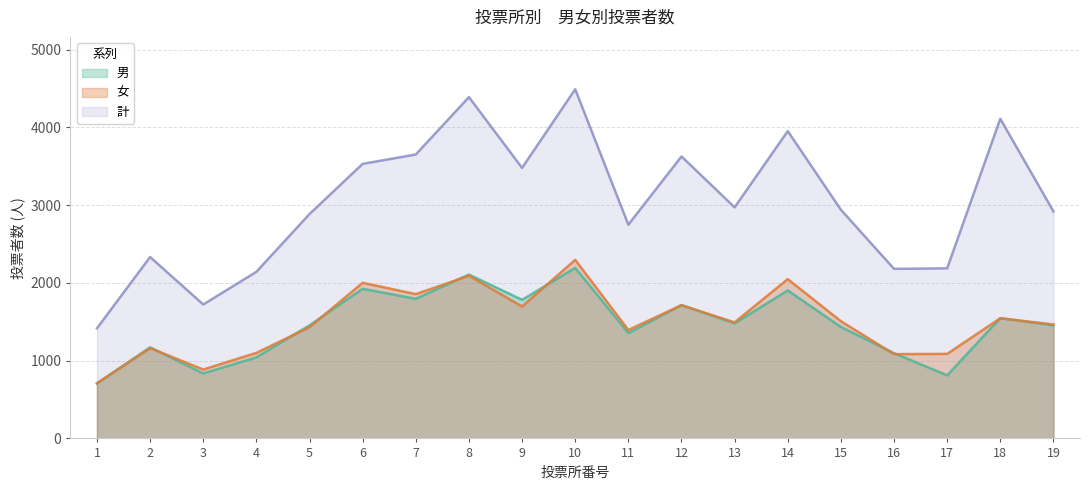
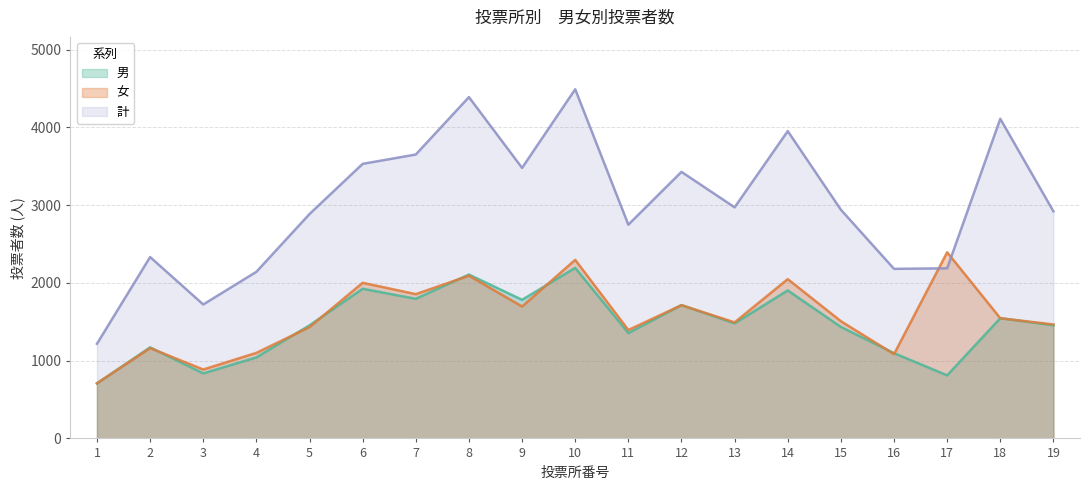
  {
    "男": {
      "3": 800,
      "4": 1000,
      "6": 1900,
      "7": 1800,
      "9": 1800,
      "10": 2200,
      "11": 1400,
      "14": 1900,
      "15": 1400,
      "17": 800
    },
    "女": {
      "3": 900,
      "4": 1100,
      "6": 2000,
      "7": 1900,
      "9": 1700,
      "10": 2300,
      "11": 1400,
      "14": 2000,
      "15": 1500,
-     "17": 1100
+     "17": 2400
    },
    "計": {
-     "1": 1400,
+     "1": 1200,
      "2": 2300,
      "3": 1700,
      "4": 2100,
      "5": 2900,
      "6": 3500,
      "7": 3700,
      "8": 4400,
      "9": 3500,
      "10": 4500,
      "11": 2700,
-     "12": 3600,
+     "12": 3400,
      "13": 3000,
      "14": 4000,
      "15": 2900,
      "16": 2200,
      "17": 2200,
      "18": 4100,
      "19": 2900
    }
  }
